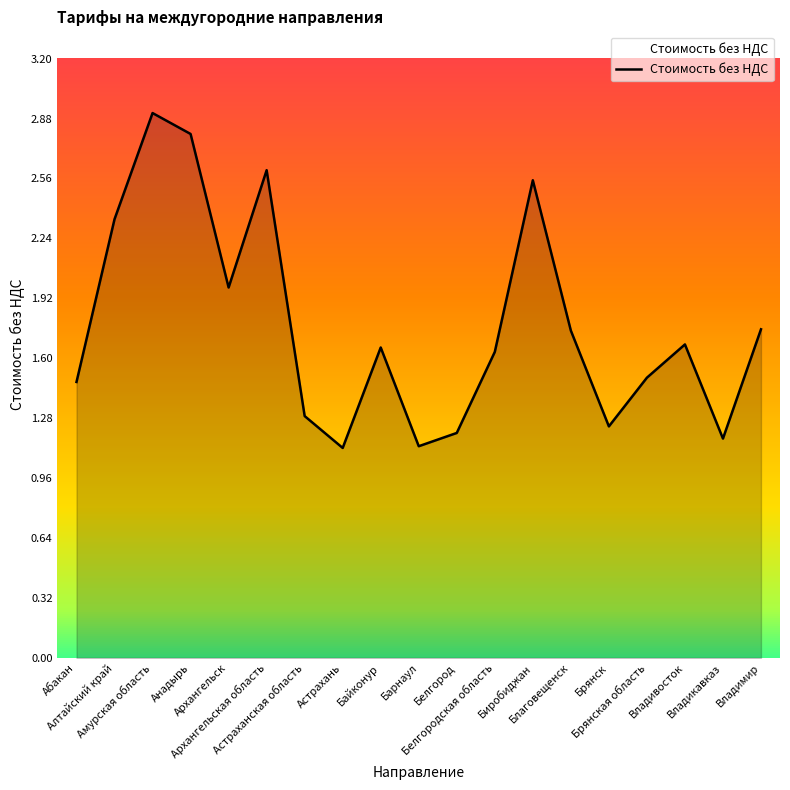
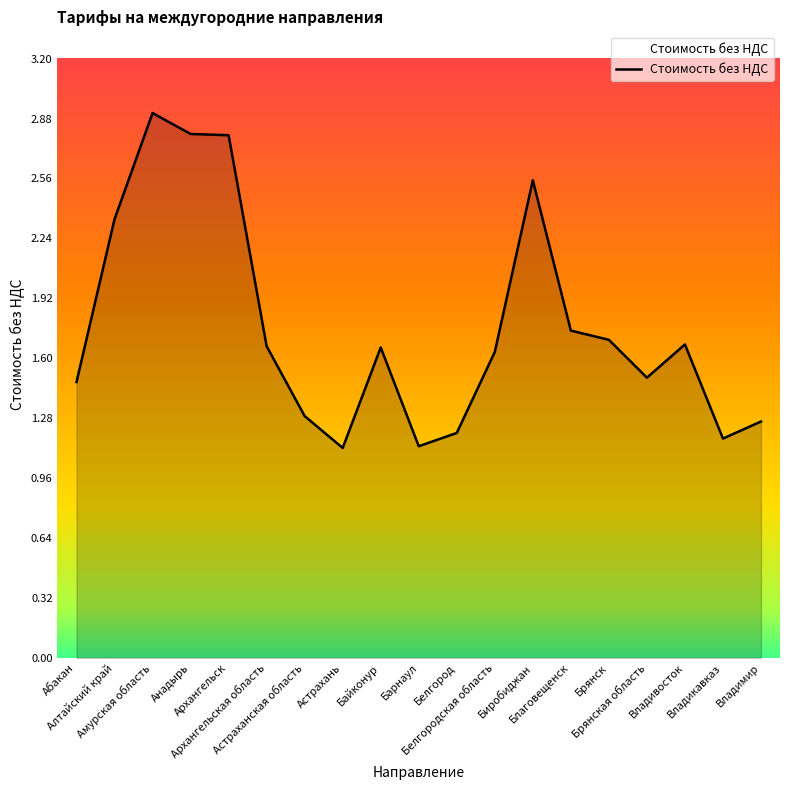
  {
    "Абакан": 1.47,
    "Алтайский край": 2.34,
    "Амурская область": 2.91,
    "Анадырь": 2.80,
-   "Архангельск": 1.98,
-   "Архангельская область": 2.60,
+   "Архангельск": 2.79,
+   "Архангельская область": 1.66,
    "Астраханская область": 1.29,
    "Астрахань": 1.12,
    "Байконур": 1.66,
    "Барнаул": 1.13,
    "Белгород": 1.20,
    "Белгородская область": 1.63,
    "Биробиджан": 2.55,
    "Благовещенск": 1.75,
-   "Брянск": 1.23,
+   "Брянск": 1.70,
    "Брянская область": 1.49,
    "Владивосток": 1.67,
    "Владикавказ": 1.17,
-   "Владимир": 1.75
+   "Владимир": 1.26
  }
